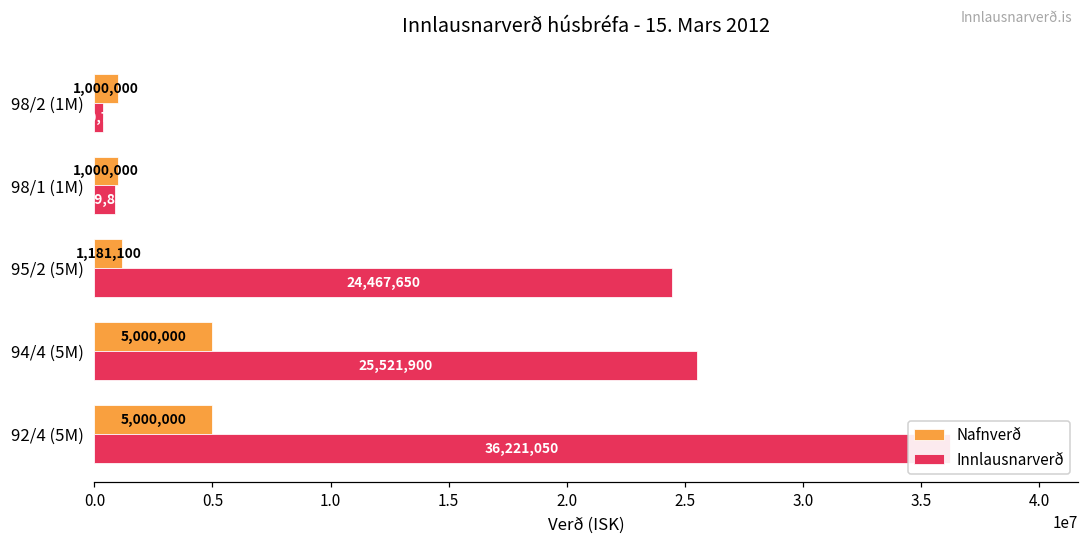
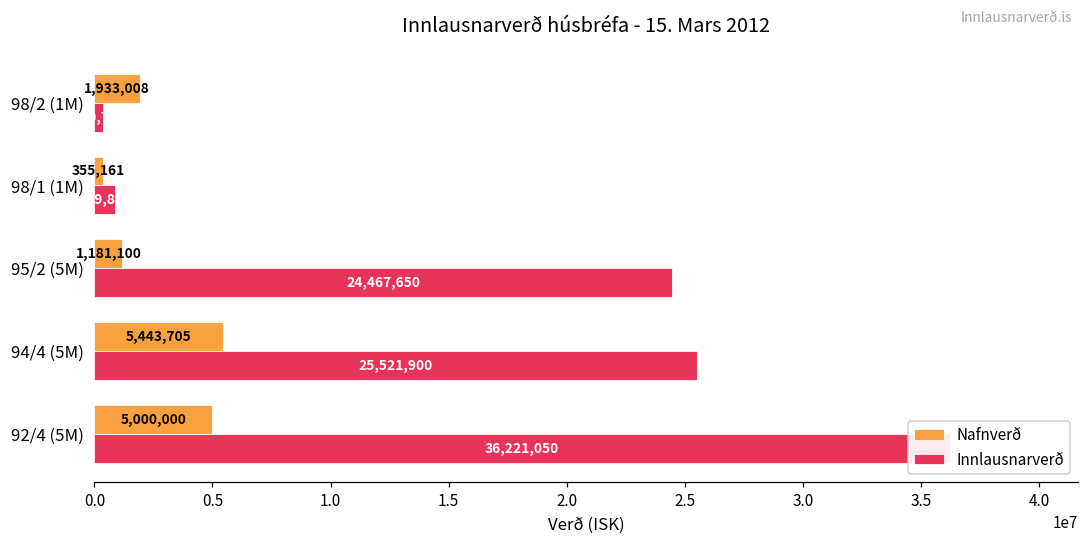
  {
    "Nafnverð": {
-     "98/2 (1M)": "1,000,000",
-     "98/1 (1M)": "1,000,000",
+     "98/2 (1M)": "1,933,008",
+     "98/1 (1M)": "355,161",
      "95/2 (5M)": "1,181,100",
-     "94/4 (5M)": "5,000,000",
+     "94/4 (5M)": "5,443,705",
      "92/4 (5M)": "5,000,000"
    },
    "Innlausnarverð": {
      "95/2 (5M)": "24,467,650",
      "94/4 (5M)": "25,521,900"
    }
  }
